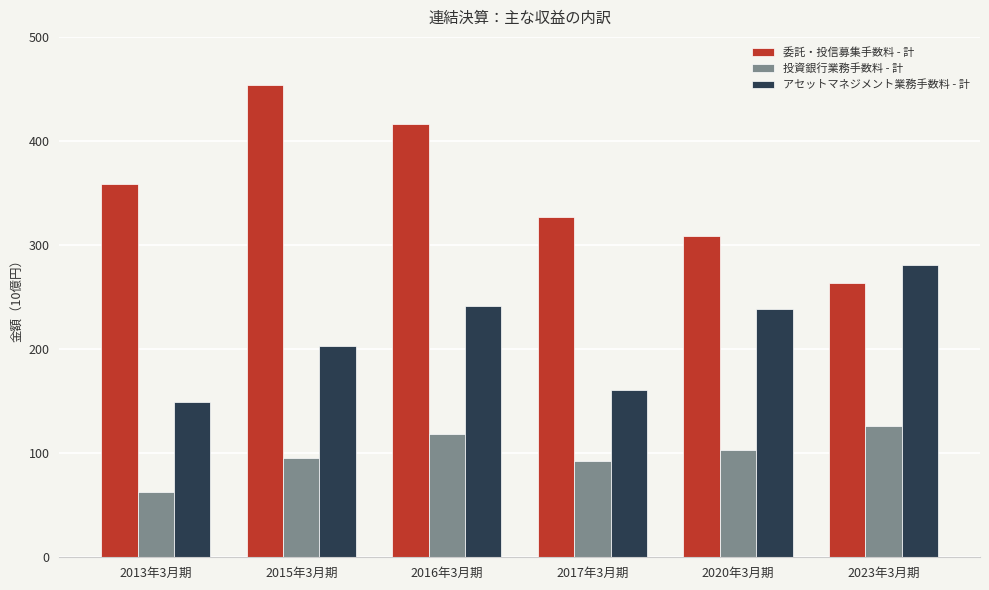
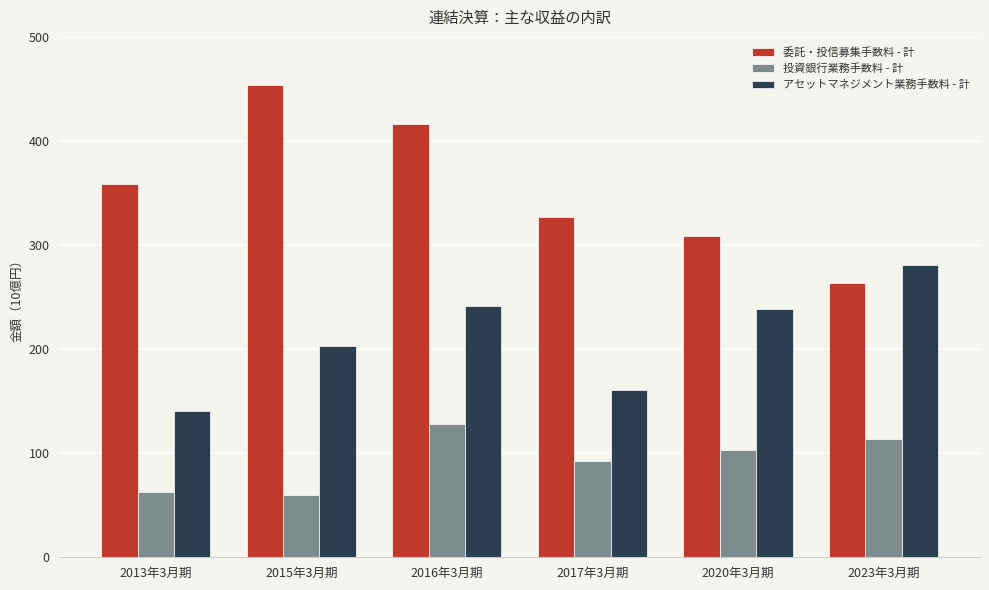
  {
    "委託・投信募集手数料 - 計": {
      "2013年3月期": 359,
      "2015年3月期": 453,
      "2016年3月期": 417,
      "2017年3月期": 327,
      "2020年3月期": 309,
      "2023年3月期": 264
    },
    "投資銀行業務手数料 - 計": {
      "2013年3月期": 62,
-     "2015年3月期": 95,
-     "2016年3月期": 118,
+     "2015年3月期": 60,
+     "2016年3月期": 128,
      "2017年3月期": 93,
      "2020年3月期": 103,
-     "2023年3月期": 126
+     "2023年3月期": 113
    },
    "アセットマネジメント業務手数料 - 計": {
-     "2013年3月期": 149,
+     "2013年3月期": 141,
      "2015年3月期": 203,
      "2016年3月期": 242,
      "2017年3月期": 160,
      "2020年3月期": 238,
      "2023年3月期": 281
    }
  }
